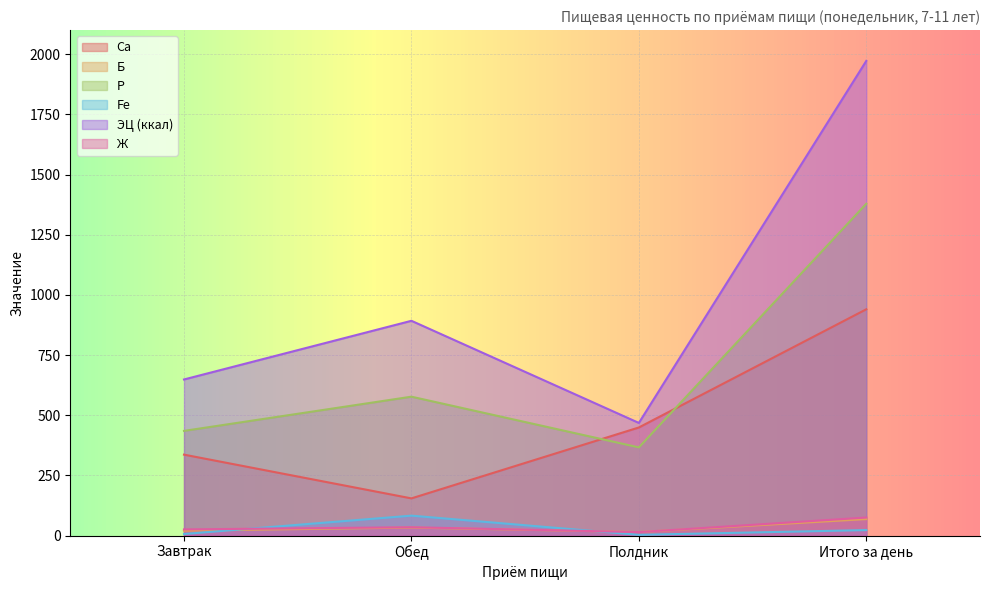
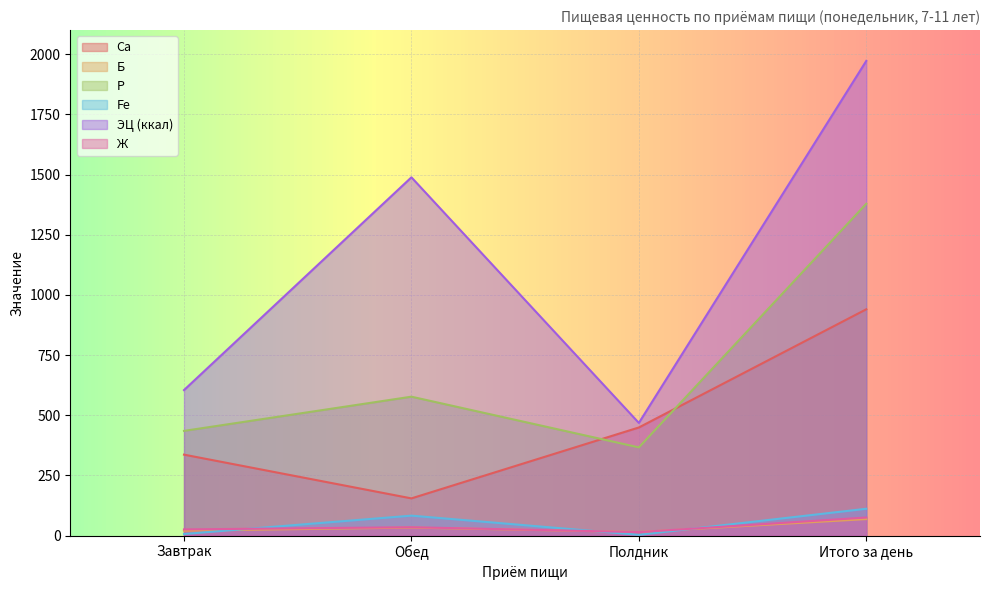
  {
    "Fe": {
      "Завтрак": 10,
      "Обед": 80,
      "Полдник": 0,
-     "Итого за день": 20
+     "Итого за день": 110
    },
    "ЭЦ (ккал)": {
-     "Завтрак": 650,
-     "Обед": 890,
+     "Завтрак": 600,
+     "Обед": 1490,
      "Полдник": 470,
      "Итого за день": 1970
    }
  }
